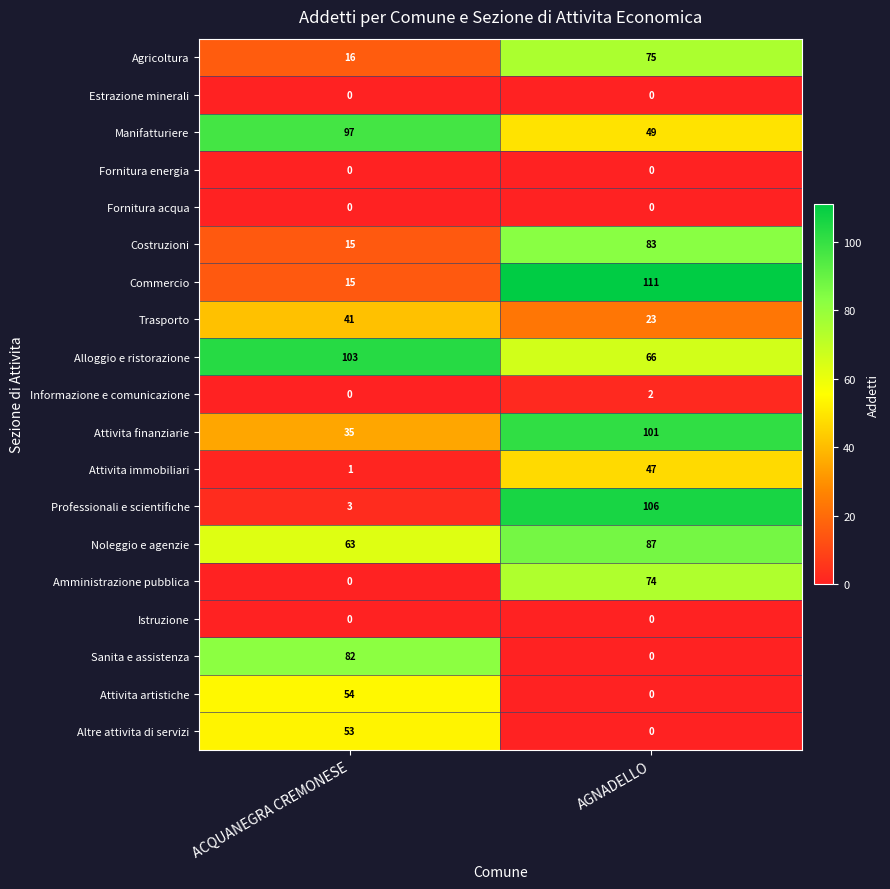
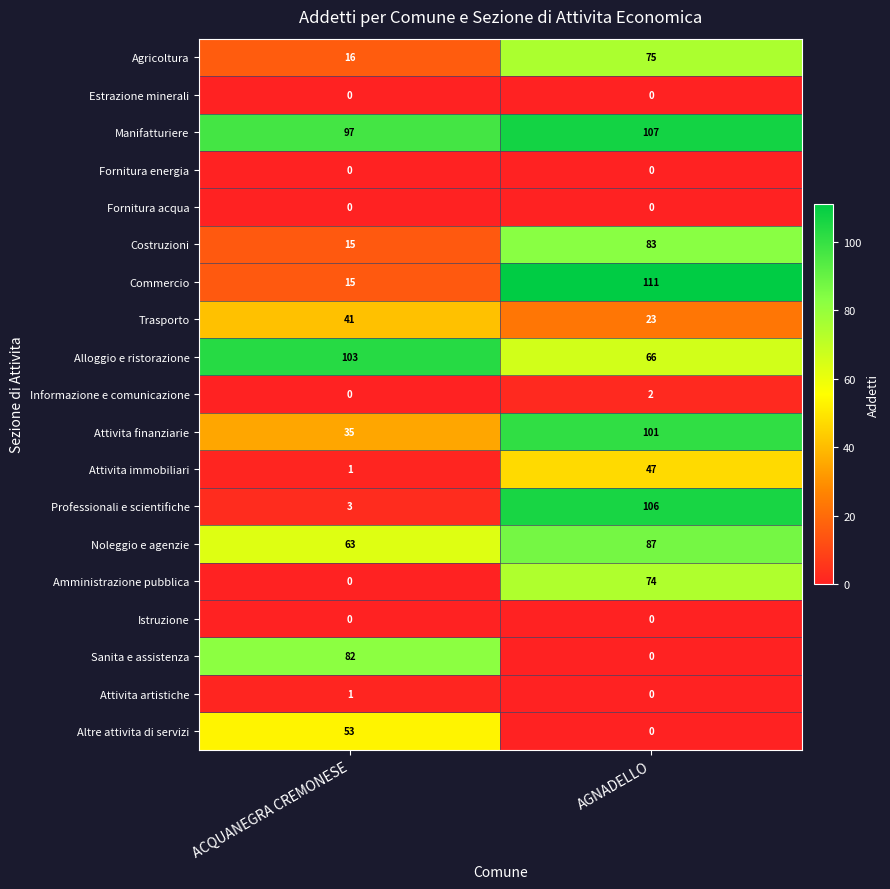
  {
    "Agricoltura": {
      "ACQUANEGRA CREMONESE": 16,
      "AGNADELLO": 75
    },
    "Estrazione minerali": {
      "ACQUANEGRA CREMONESE": 0,
      "AGNADELLO": 0
    },
    "Manifatturiere": {
      "ACQUANEGRA CREMONESE": 97,
-     "AGNADELLO": 49
+     "AGNADELLO": 107
    },
    "Fornitura energia": {
      "ACQUANEGRA CREMONESE": 0,
      "AGNADELLO": 0
    },
    "Fornitura acqua": {
      "ACQUANEGRA CREMONESE": 0,
      "AGNADELLO": 0
    },
    "Costruzioni": {
      "ACQUANEGRA CREMONESE": 15,
      "AGNADELLO": 83
    },
    "Commercio": {
      "ACQUANEGRA CREMONESE": 15,
      "AGNADELLO": 111
    },
    "Trasporto": {
      "ACQUANEGRA CREMONESE": 41,
      "AGNADELLO": 23
    },
    "Alloggio e ristorazione": {
      "ACQUANEGRA CREMONESE": 103,
      "AGNADELLO": 66
    },
    "Informazione e comunicazione": {
      "ACQUANEGRA CREMONESE": 0,
      "AGNADELLO": 2
    },
    "Attivita finanziarie": {
      "ACQUANEGRA CREMONESE": 35,
      "AGNADELLO": 101
    },
    "Attivita immobiliari": {
      "ACQUANEGRA CREMONESE": 1,
      "AGNADELLO": 47
    },
    "Professionali e scientifiche": {
      "ACQUANEGRA CREMONESE": 3,
      "AGNADELLO": 106
    },
    "Noleggio e agenzie": {
      "ACQUANEGRA CREMONESE": 63,
      "AGNADELLO": 87
    },
    "Amministrazione pubblica": {
      "ACQUANEGRA CREMONESE": 0,
      "AGNADELLO": 74
    },
    "Istruzione": {
      "ACQUANEGRA CREMONESE": 0,
      "AGNADELLO": 0
    },
    "Sanita e assistenza": {
      "ACQUANEGRA CREMONESE": 82,
      "AGNADELLO": 0
    },
    "Attivita artistiche": {
-     "ACQUANEGRA CREMONESE": 54,
+     "ACQUANEGRA CREMONESE": 1,
      "AGNADELLO": 0
    },
    "Altre attivita di servizi": {
      "ACQUANEGRA CREMONESE": 53,
      "AGNADELLO": 0
    }
  }
